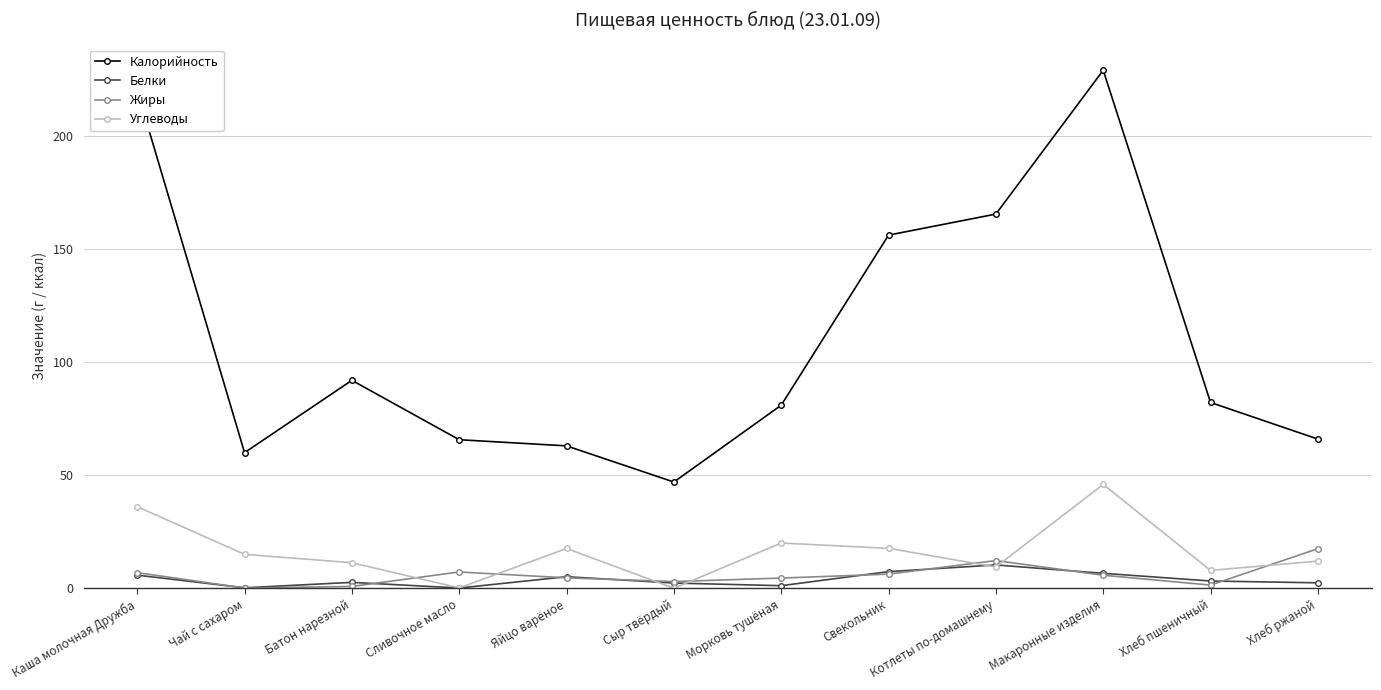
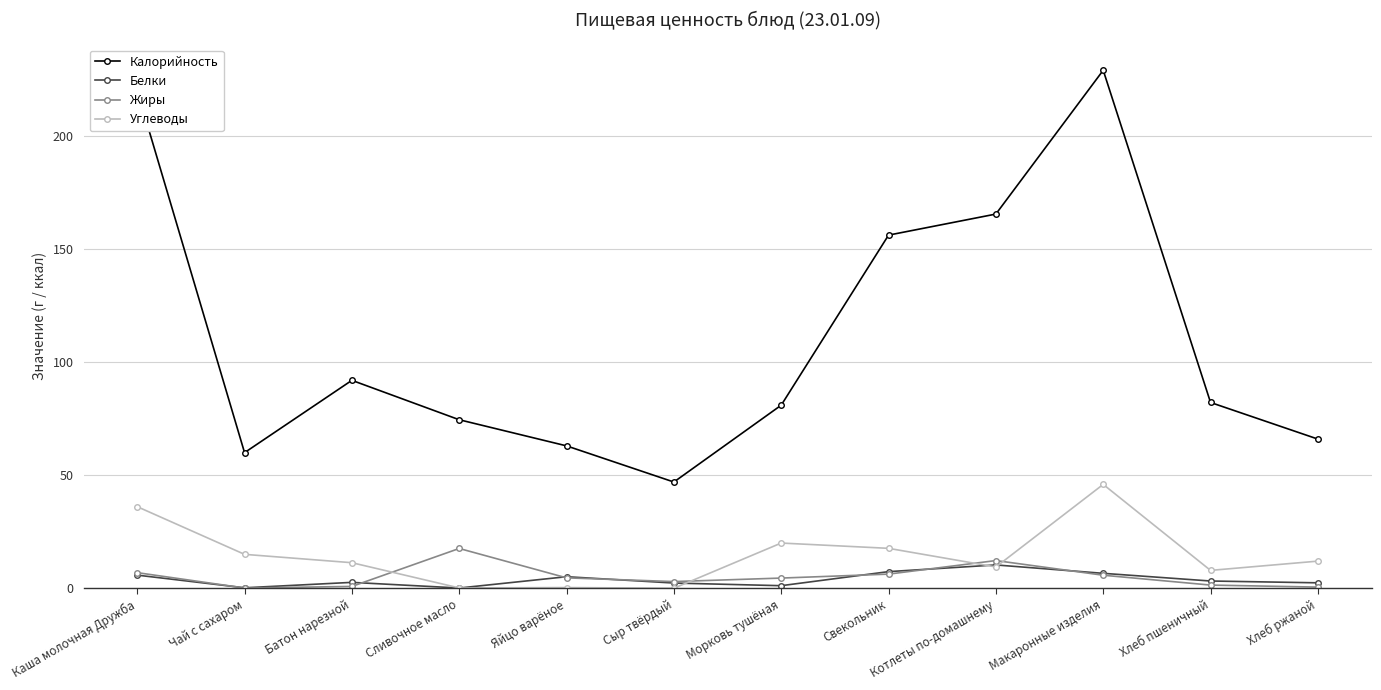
  {
    "Калорийность": {
      "Чай с сахаром": 60,
      "Батон нарезной": 92,
-     "Сливочное масло": 66,
+     "Сливочное масло": 75,
      "Яйцо варёное": 63,
      "Сыр твёрдый": 47,
      "Морковь тушёная": 81,
      "Свекольник": 156,
      "Котлеты по-домашнему": 166,
      "Макаронные изделия": 229,
      "Хлеб пшеничный": 82,
      "Хлеб ржаной": 66
    },
    "Белки": {
      "Батон нарезной": 3,
      "Морковь тушёная": 1,
      "Хлеб пшеничный": 3,
      "Хлеб ржаной": 2
    },
    "Жиры": {
      "Батон нарезной": 1,
-     "Сливочное масло": 7,
+     "Сливочное масло": 18,
      "Морковь тушёная": 5,
      "Котлеты по-домашнему": 12,
      "Хлеб пшеничный": 1,
-     "Хлеб ржаной": 18
+     "Хлеб ржаной": 1
    },
    "Углеводы": {
      "Каша молочная Дружба": 36,
      "Чай с сахаром": 15,
      "Батон нарезной": 11,
-     "Яйцо варёное": 18,
+     "Яйцо варёное": 0,
      "Сыр твёрдый": 0,
      "Морковь тушёная": 20,
      "Свекольник": 18,
      "Макаронные изделия": 46,
      "Хлеб пшеничный": 8,
      "Хлеб ржаной": 12
    }
  }
